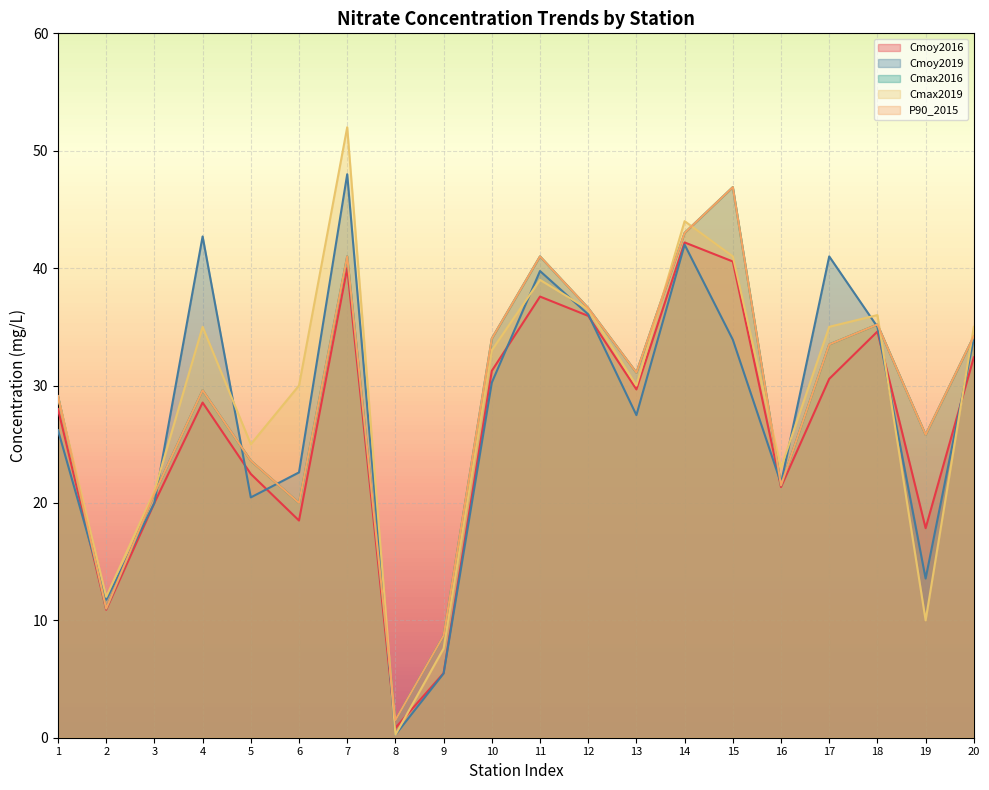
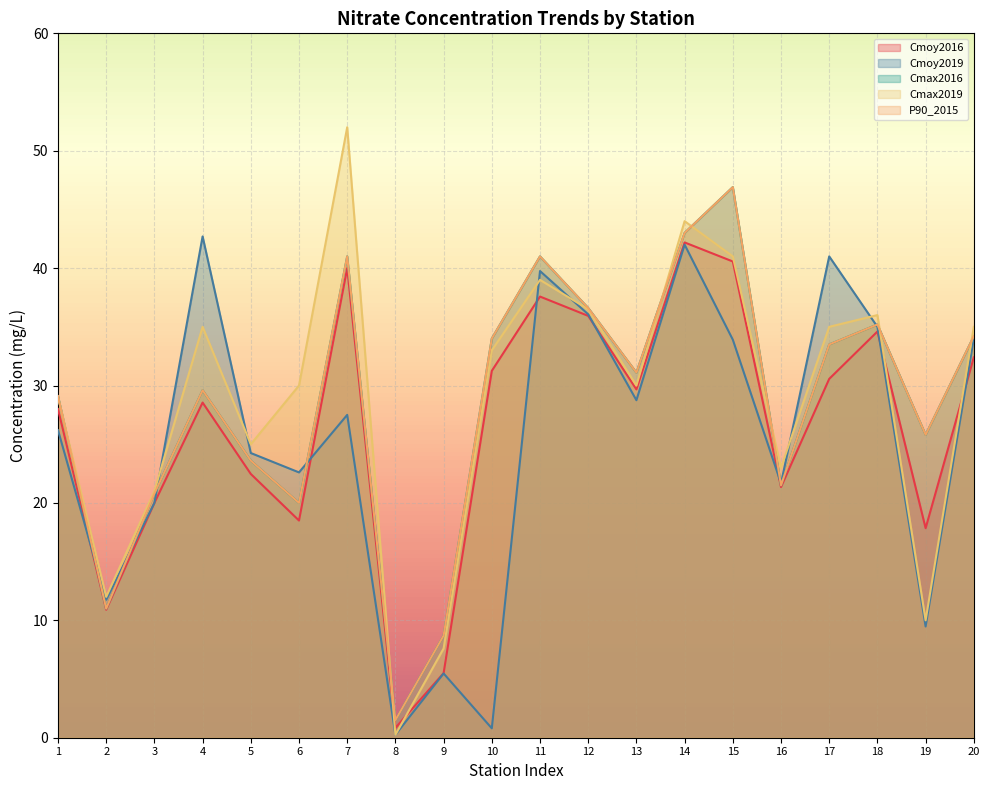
  {
    "Cmoy2019": {
      "1": 26.2,
      "2": 11.8,
      "4": 42.7,
-     "5": 20.5,
+     "5": 24.3,
      "6": 22.6,
-     "7": 48.0,
-     "10": 30.3,
+     "7": 27.5,
+     "10": 0.8,
      "11": 39.8,
-     "13": 27.5,
+     "13": 28.8,
      "15": 33.9,
      "17": 41.0,
-     "19": 13.6
+     "19": 9.5
    }
  }
